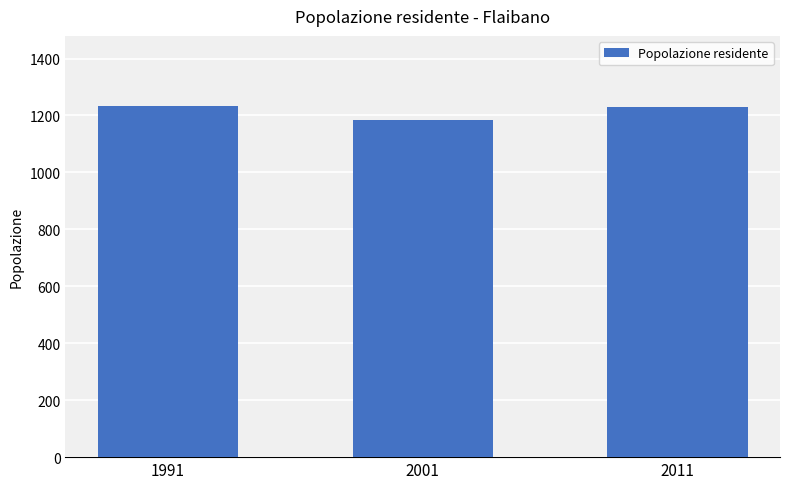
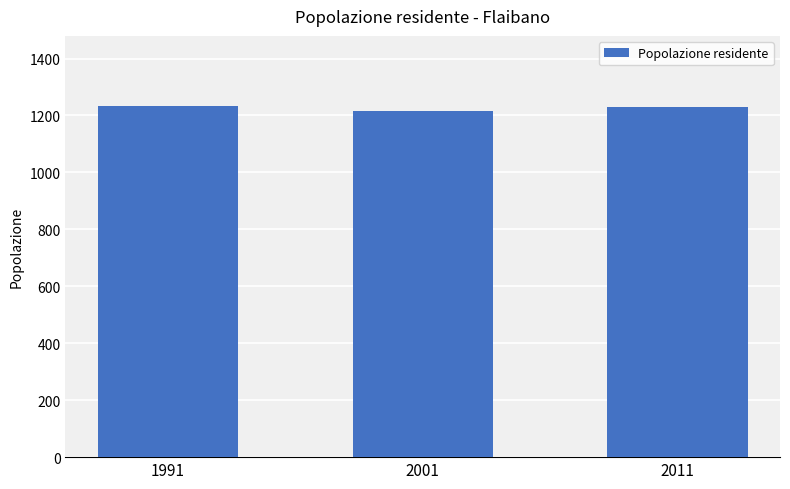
  {
    "1991": 1230,
-   "2001": 1180,
+   "2001": 1220,
    "2011": 1230
  }
